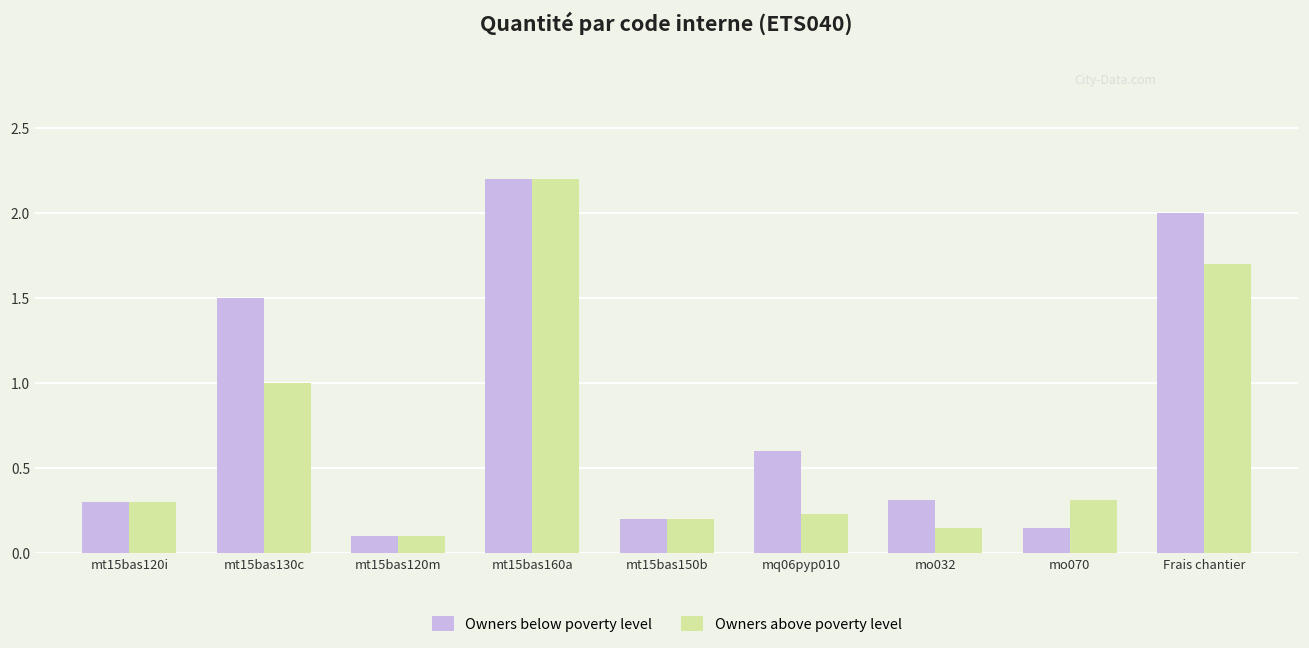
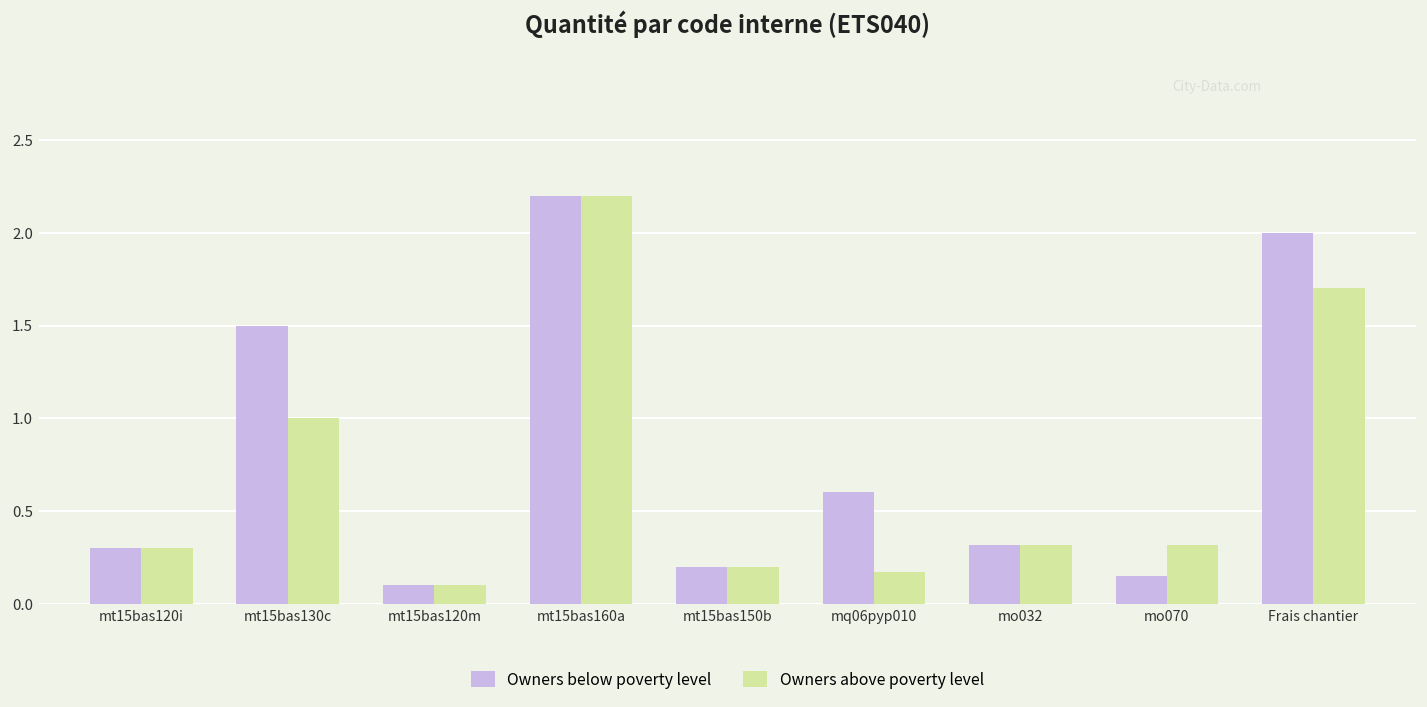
  {
    "Owners below poverty level": {
      "mt15bas120i": 0.30,
      "mt15bas130c": 1.50,
      "mt15bas120m": 0.10,
      "mt15bas160a": 2.20,
      "mt15bas150b": 0.20,
      "mq06pyp010": 0.60,
      "mo032": 0.32,
      "mo070": 0.15,
      "Frais chantier": 2.00
    },
    "Owners above poverty level": {
      "mt15bas120i": 0.30,
      "mt15bas130c": 1.00,
      "mt15bas120m": 0.10,
      "mt15bas160a": 2.20,
      "mt15bas150b": 0.20,
-     "mq06pyp010": 0.23,
-     "mo032": 0.15,
+     "mq06pyp010": 0.17,
+     "mo032": 0.32,
      "mo070": 0.32,
      "Frais chantier": 1.70
    }
  }
